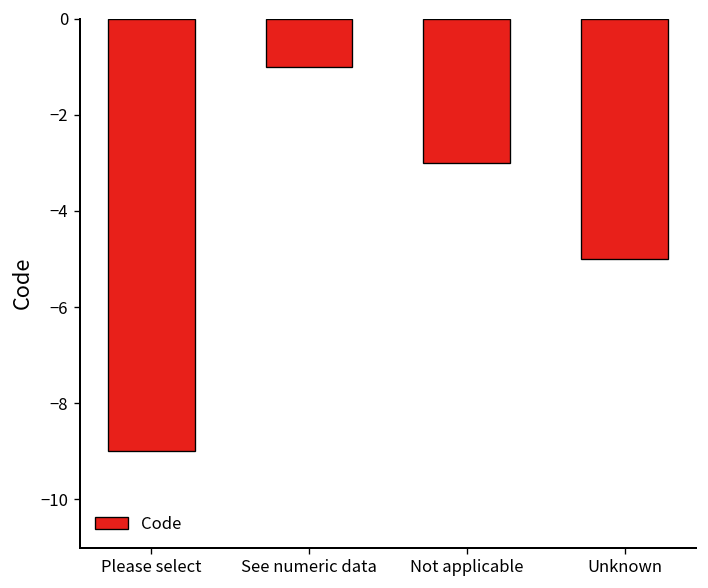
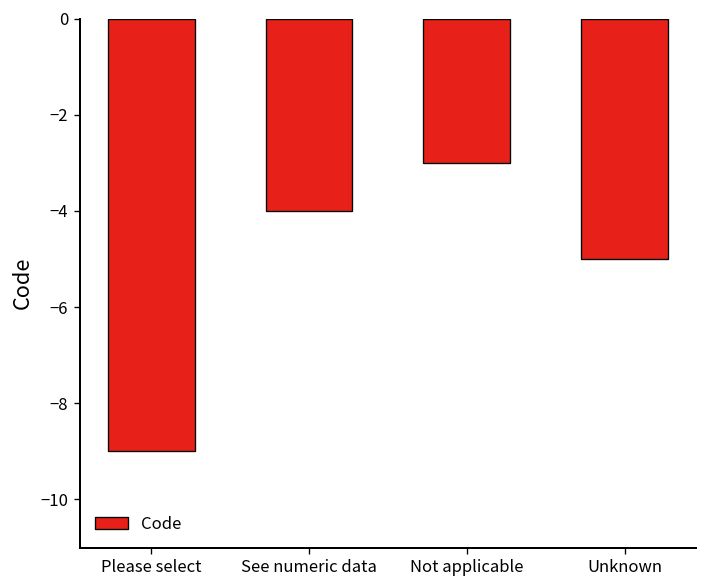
  {
    "Please select": -9,
-   "See numeric data": -1,
+   "See numeric data": -4,
    "Not applicable": -3,
    "Unknown": -5
  }
